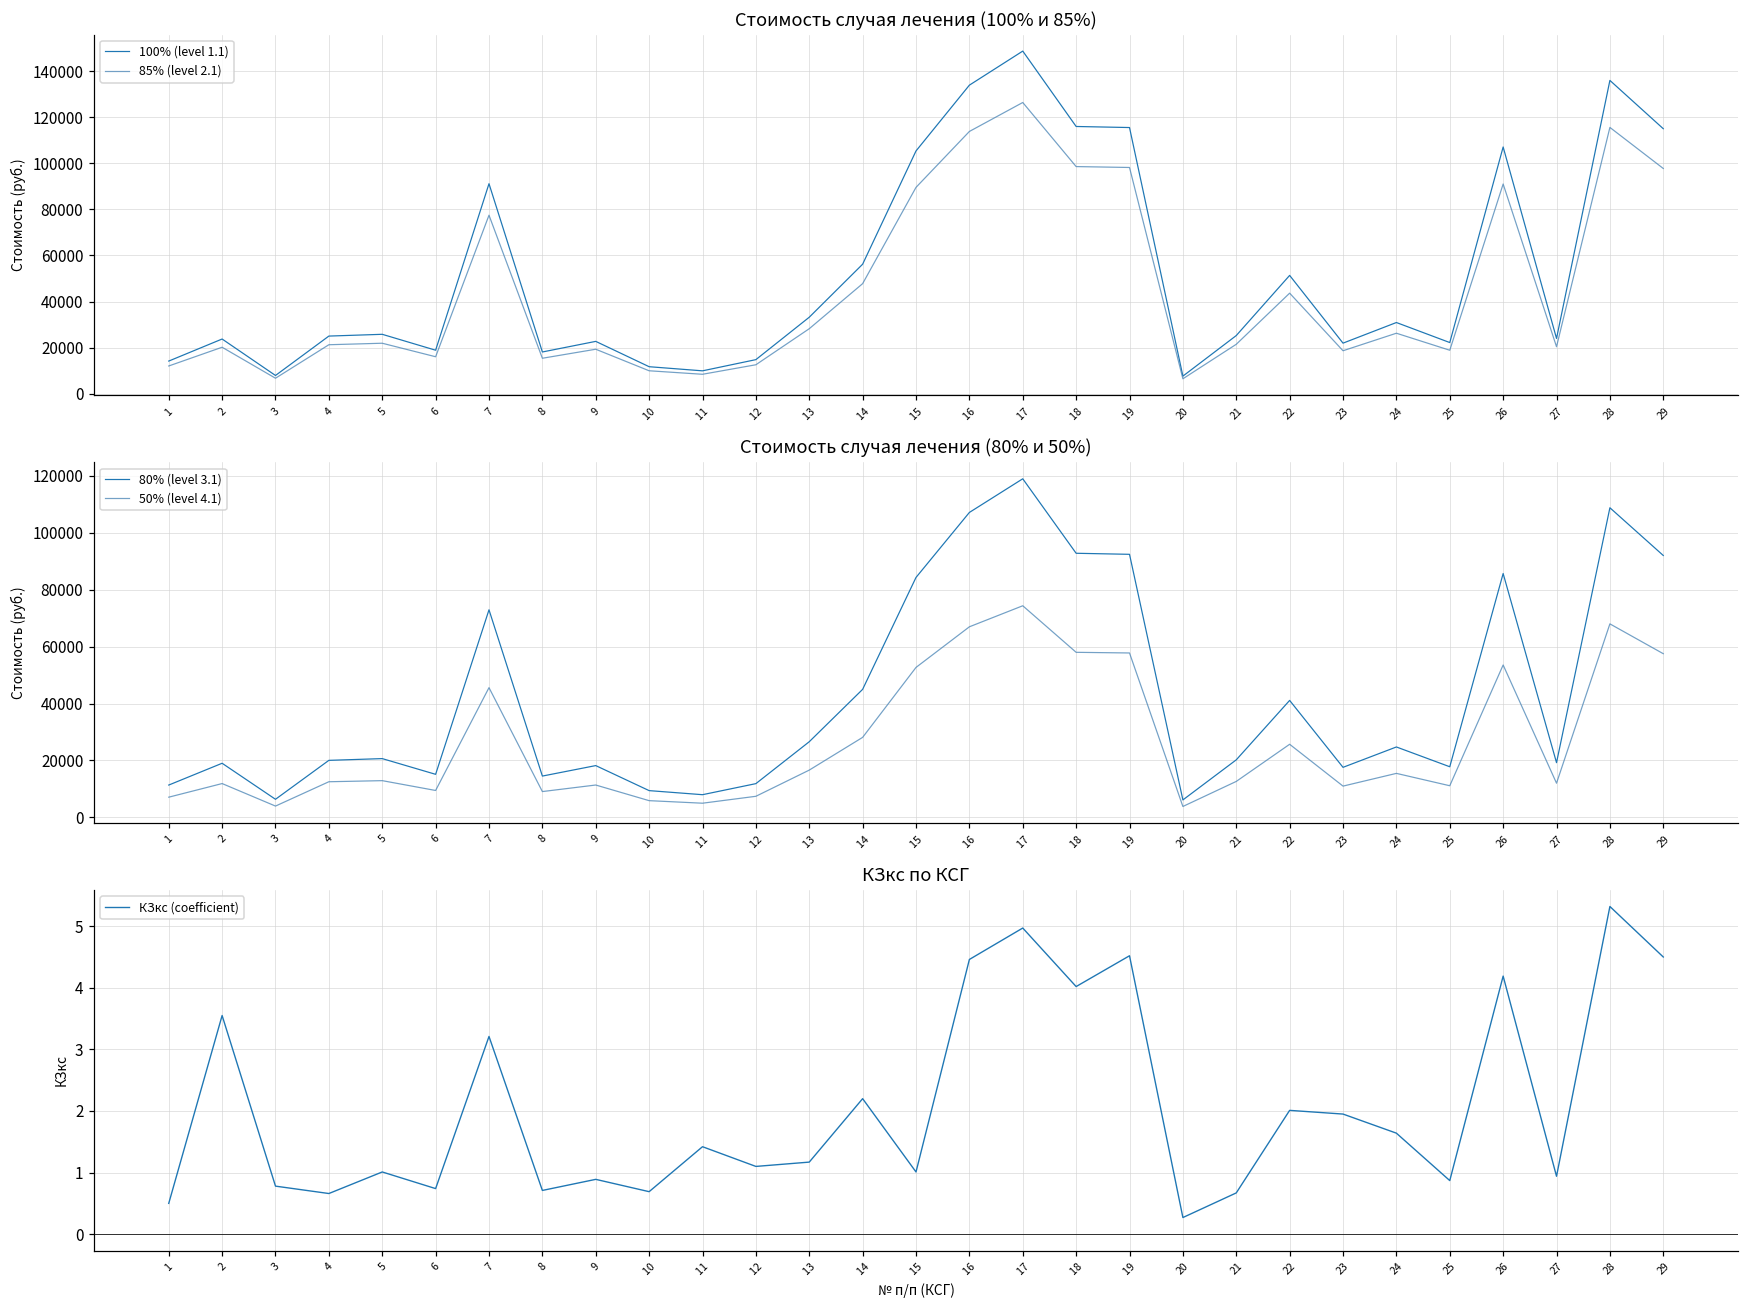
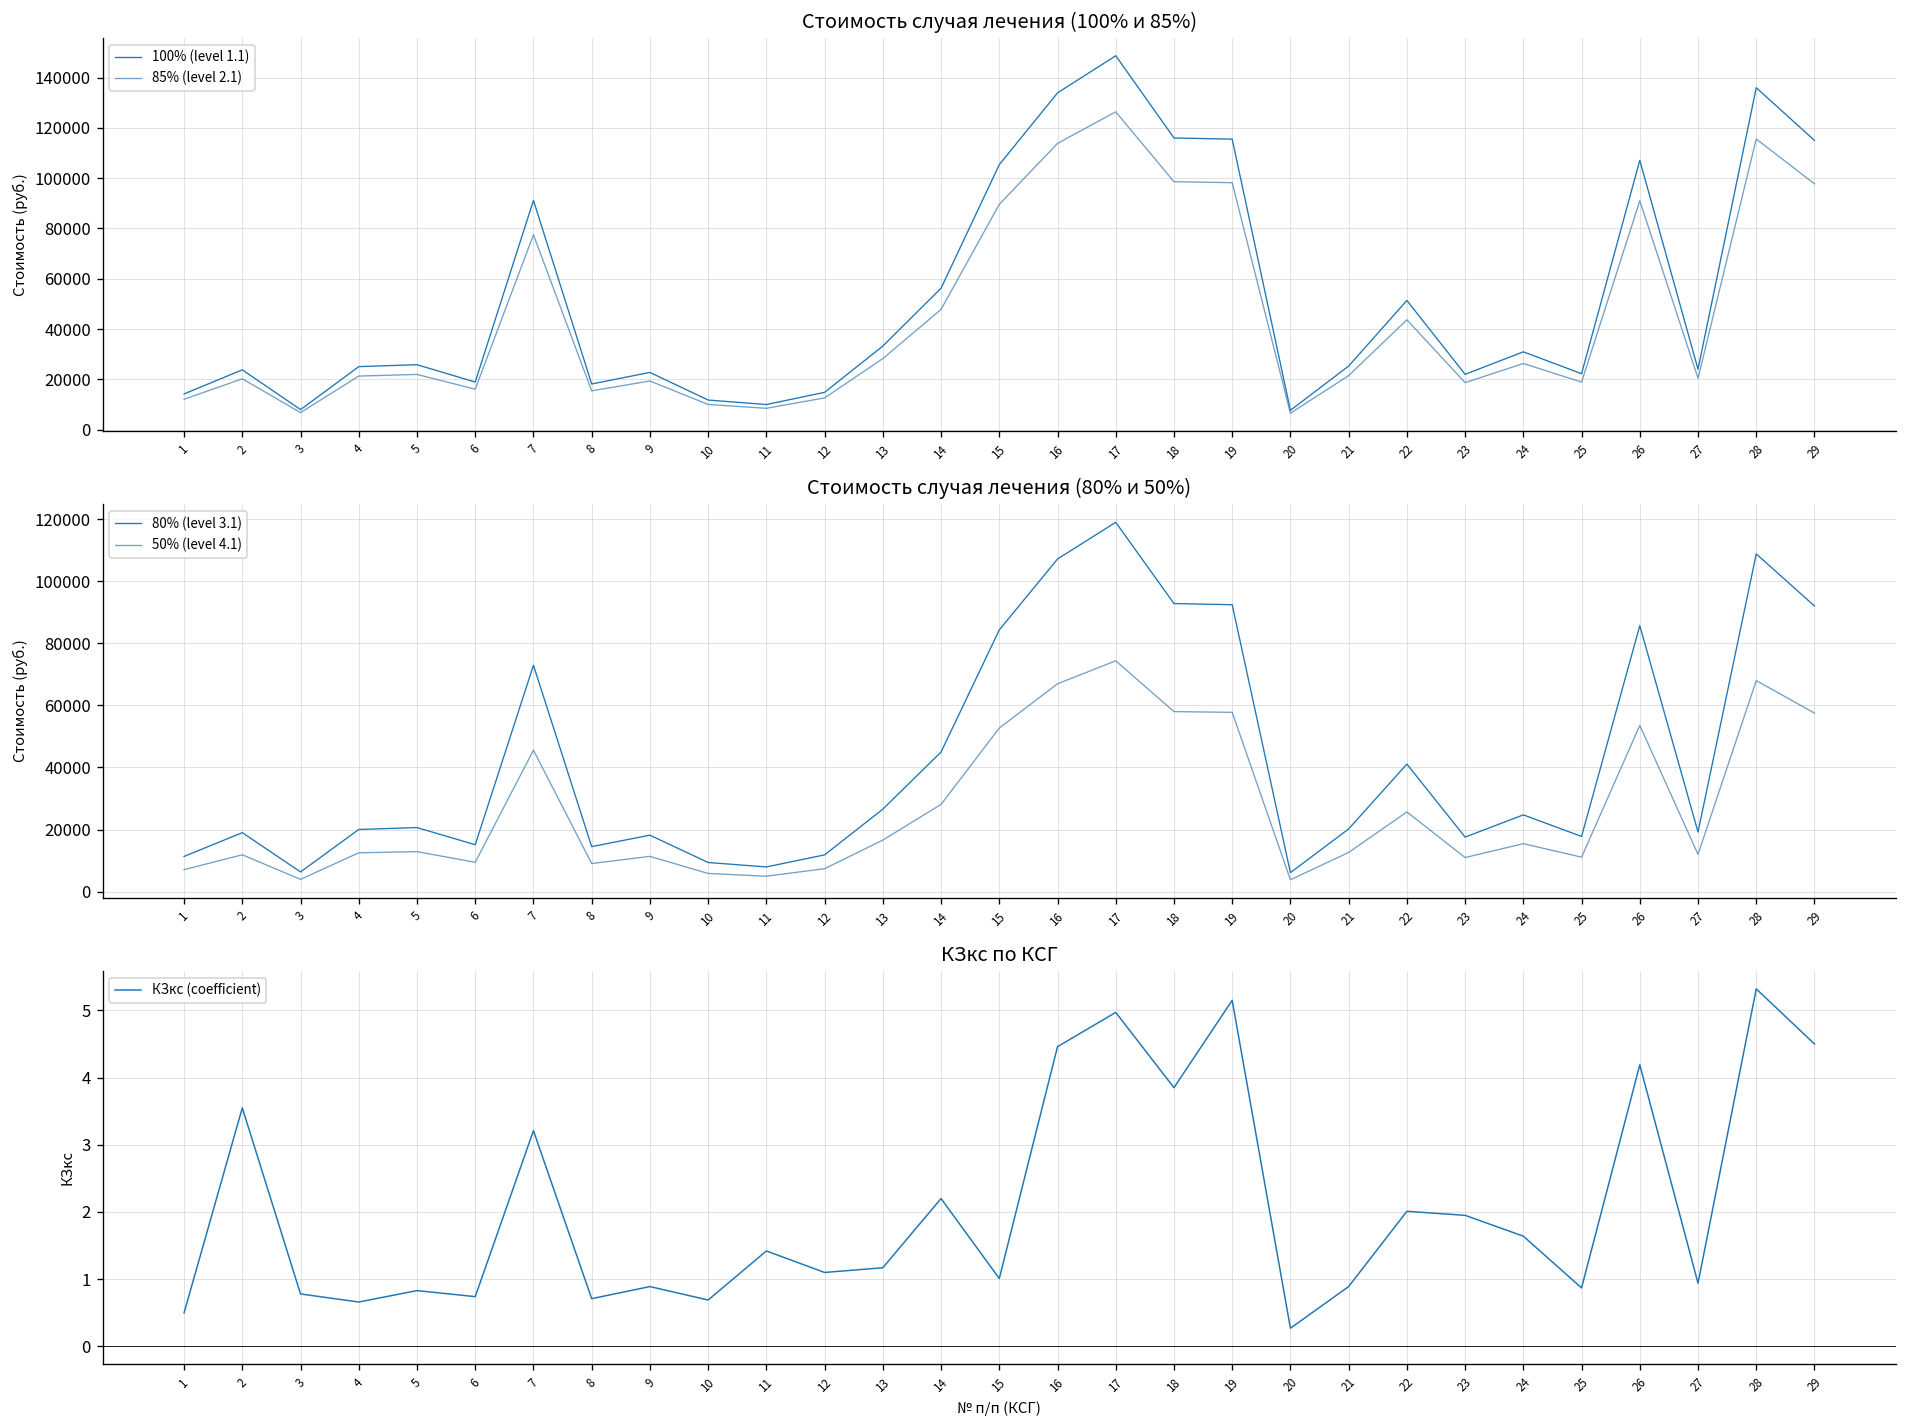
  {
    "КЗкс по КСГ": {
      "1": 0.5,
      "2": 3.6,
      "3": 0.8,
      "4": 0.7,
-     "5": 1.0,
+     "5": 0.8,
      "6": 0.7,
      "7": 3.2,
      "8": 0.7,
      "9": 0.9,
      "10": 0.7,
      "11": 1.4,
      "12": 1.1,
      "13": 1.2,
      "14": 2.2,
      "15": 1.0,
      "16": 4.5,
      "17": 5.0,
-     "18": 4.0,
-     "19": 4.5,
+     "18": 3.9,
+     "19": 5.2,
      "20": 0.3,
-     "21": 0.7,
+     "21": 0.9,
      "22": 2.0,
      "23": 2.0,
      "24": 1.6,
      "25": 0.9,
      "26": 4.2,
      "27": 0.9,
      "28": 5.3,
      "29": 4.5
    }
  }
